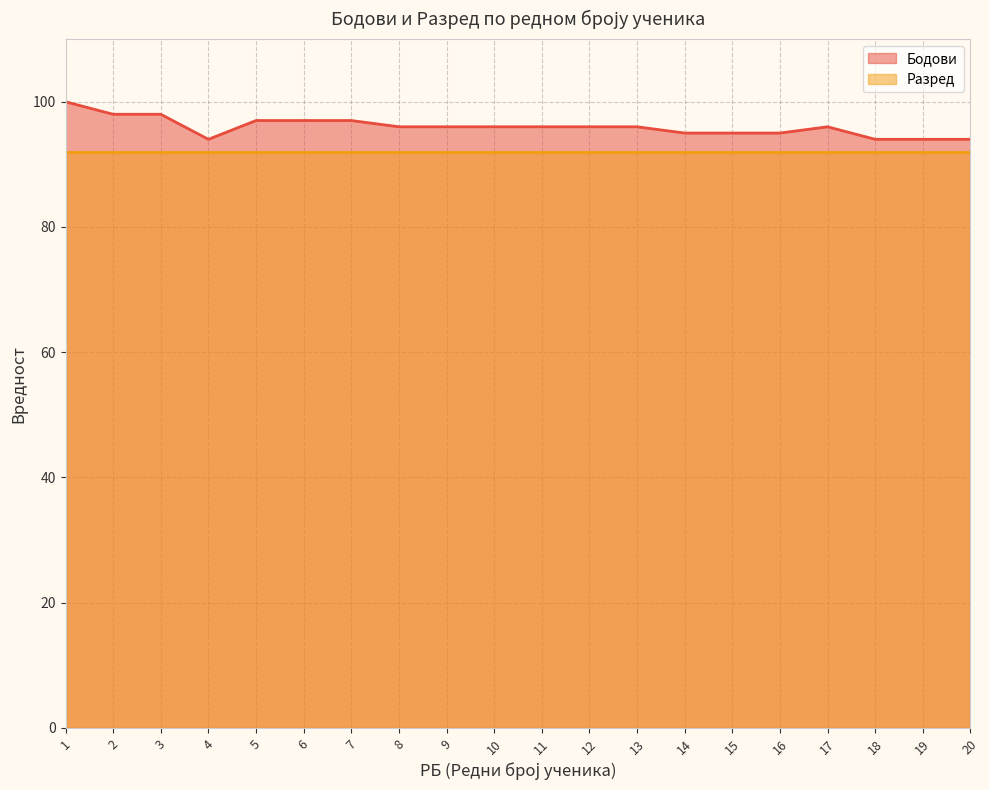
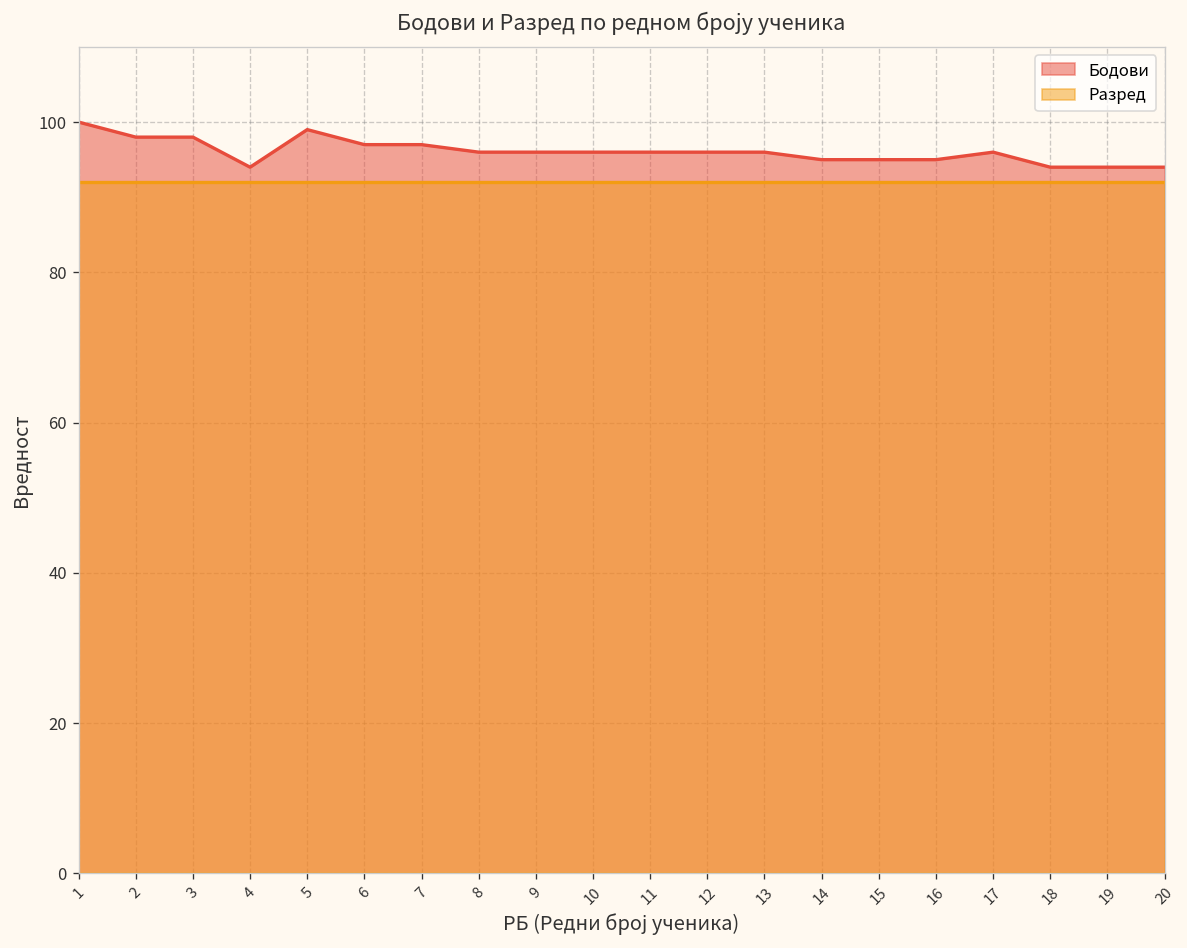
  {
    "Бодови": {
      "1": 100,
      "2": 98,
      "3": 98,
      "4": 94,
-     "5": 97,
+     "5": 99,
      "6": 97,
      "7": 97,
      "8": 96,
      "9": 96,
      "10": 96,
      "11": 96,
      "12": 96,
      "13": 96,
      "14": 95,
      "15": 95,
      "16": 95,
      "17": 96,
      "18": 94,
      "19": 94,
      "20": 94
    },
    "Разред": {
      "1": 92,
      "2": 92,
      "3": 92,
      "4": 92,
      "5": 92,
      "6": 92,
      "7": 92,
      "8": 92,
      "9": 92,
      "10": 92,
      "11": 92,
      "12": 92,
      "13": 92,
      "14": 92,
      "15": 92,
      "16": 92,
      "17": 92,
      "18": 92,
      "19": 92,
      "20": 92
    }
  }
